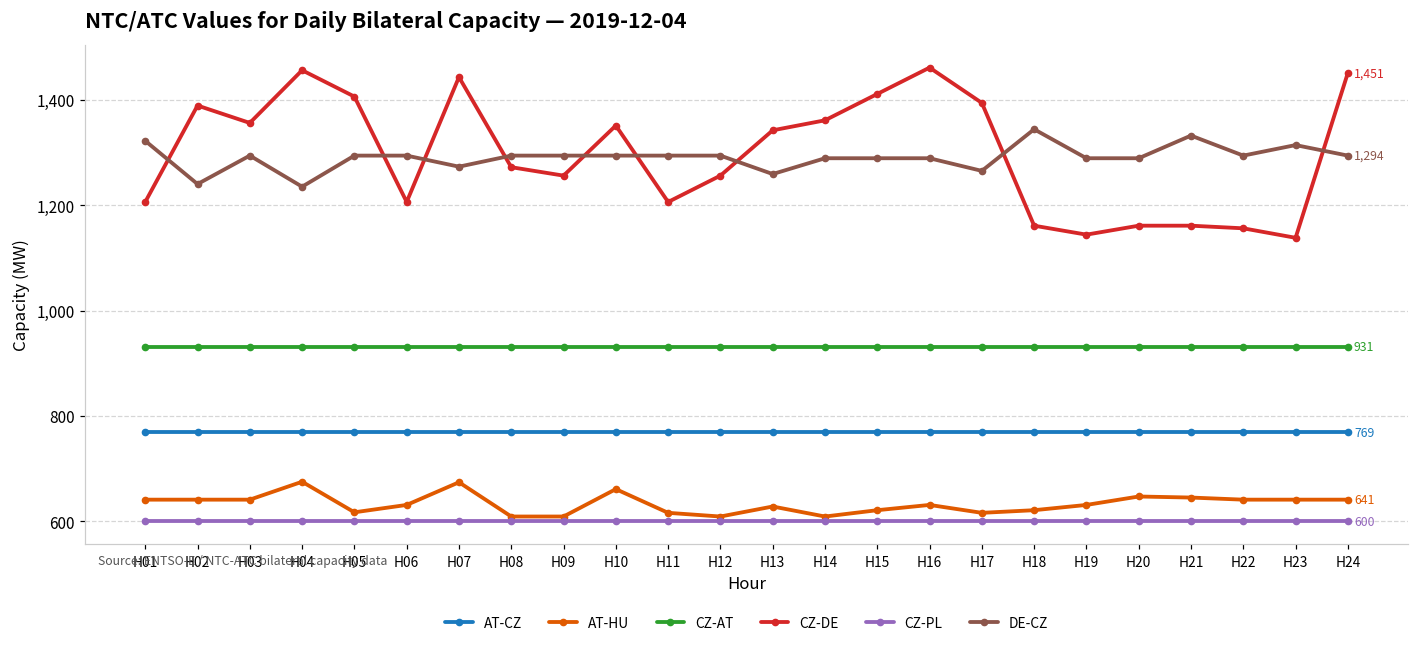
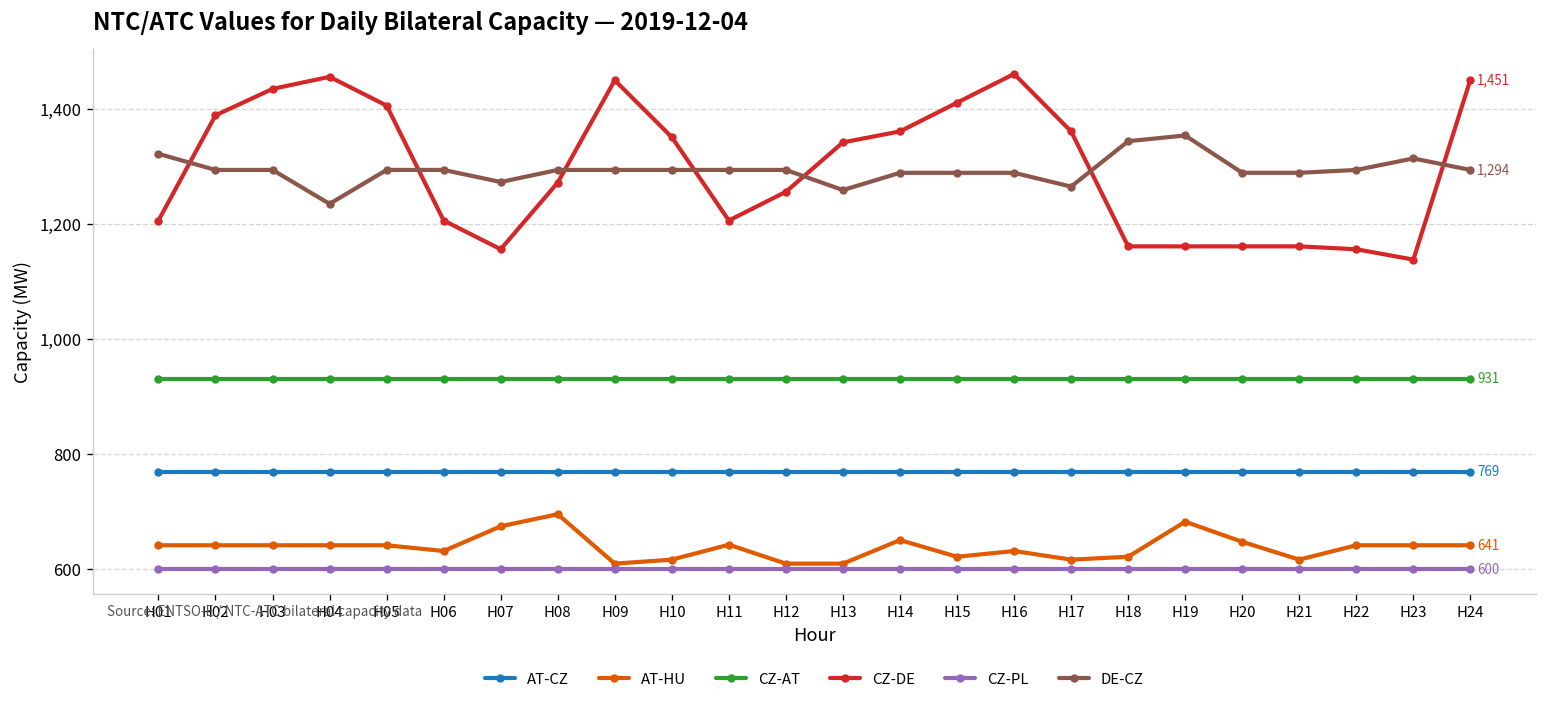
  {
    "AT-CZ": {
      "H24": "769"
    },
    "AT-HU": {
      "H01": "640",
      "H02": "640",
      "H03": "640",
-     "H04": "680",
-     "H05": "620",
+     "H04": "640",
+     "H05": "640",
      "H06": "630",
      "H07": "670",
-     "H08": "610",
+     "H08": "700",
      "H09": "610",
-     "H10": "660",
-     "H11": "620",
+     "H10": "620",
+     "H11": "640",
      "H12": "610",
-     "H13": "630",
-     "H14": "610",
+     "H13": "610",
+     "H14": "650",
      "H15": "620",
      "H16": "630",
      "H17": "620",
      "H18": "620",
-     "H19": "630",
+     "H19": "680",
      "H20": "650",
-     "H21": "650",
+     "H21": "620",
      "H22": "640",
      "H23": "640"
    },
    "CZ-AT": {
      "H24": "931"
    },
    "CZ-DE": {
      "H01": "1,210",
      "H02": "1,390",
-     "H03": "1,360",
+     "H03": "1,440",
      "H04": "1,460",
      "H05": "1,410",
      "H06": "1,210",
-     "H07": "1,440",
+     "H07": "1,160",
      "H08": "1,270",
-     "H09": "1,260",
+     "H09": "1,450",
      "H10": "1,350",
      "H11": "1,210",
      "H12": "1,260",
      "H13": "1,340",
      "H14": "1,360",
      "H15": "1,410",
      "H16": "1,460",
-     "H17": "1,390",
+     "H17": "1,360",
      "H18": "1,160",
-     "H19": "1,140",
+     "H19": "1,160",
      "H20": "1,160",
      "H21": "1,160",
      "H22": "1,160",
      "H23": "1,140"
    },
    "CZ-PL": {
      "H24": "600"
    },
    "DE-CZ": {
      "H01": "1,320",
-     "H02": "1,240",
+     "H02": "1,290",
      "H03": "1,290",
      "H04": "1,240",
      "H05": "1,290",
      "H06": "1,290",
      "H07": "1,270",
      "H08": "1,290",
      "H09": "1,290",
      "H10": "1,290",
      "H11": "1,290",
      "H12": "1,290",
      "H13": "1,260",
      "H14": "1,290",
      "H15": "1,290",
      "H16": "1,290",
      "H17": "1,270",
      "H18": "1,340",
-     "H19": "1,290",
+     "H19": "1,350",
      "H20": "1,290",
-     "H21": "1,330",
+     "H21": "1,290",
      "H22": "1,290",
      "H23": "1,310"
    }
  }
